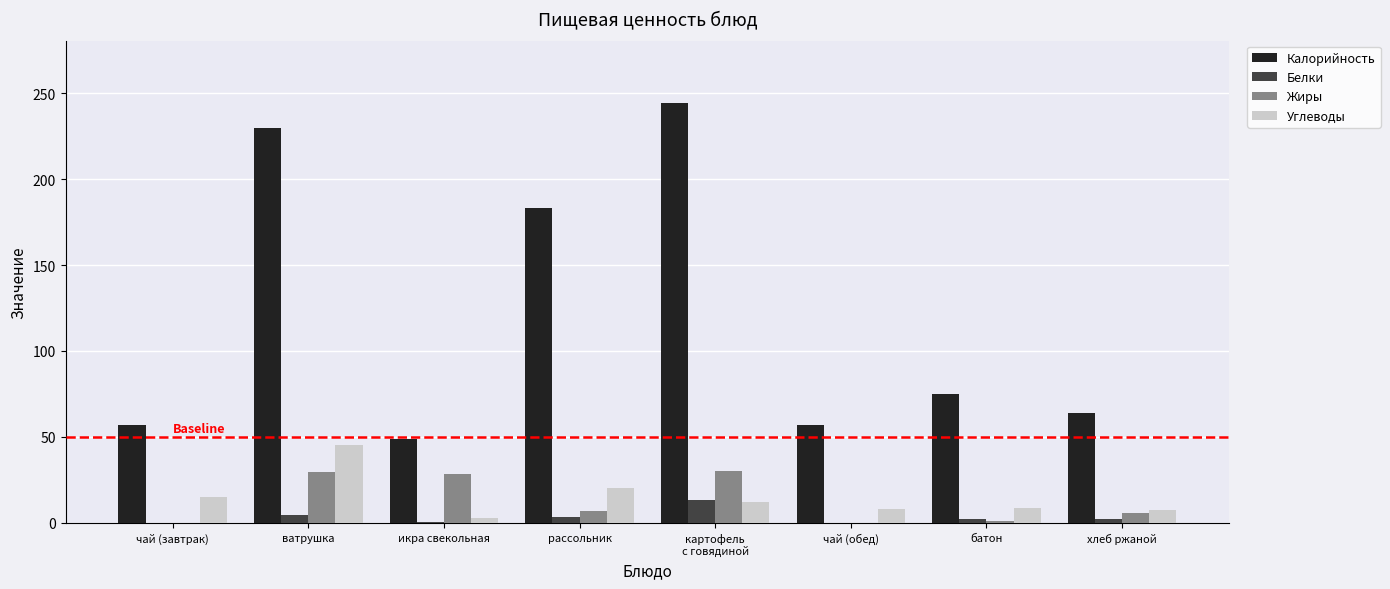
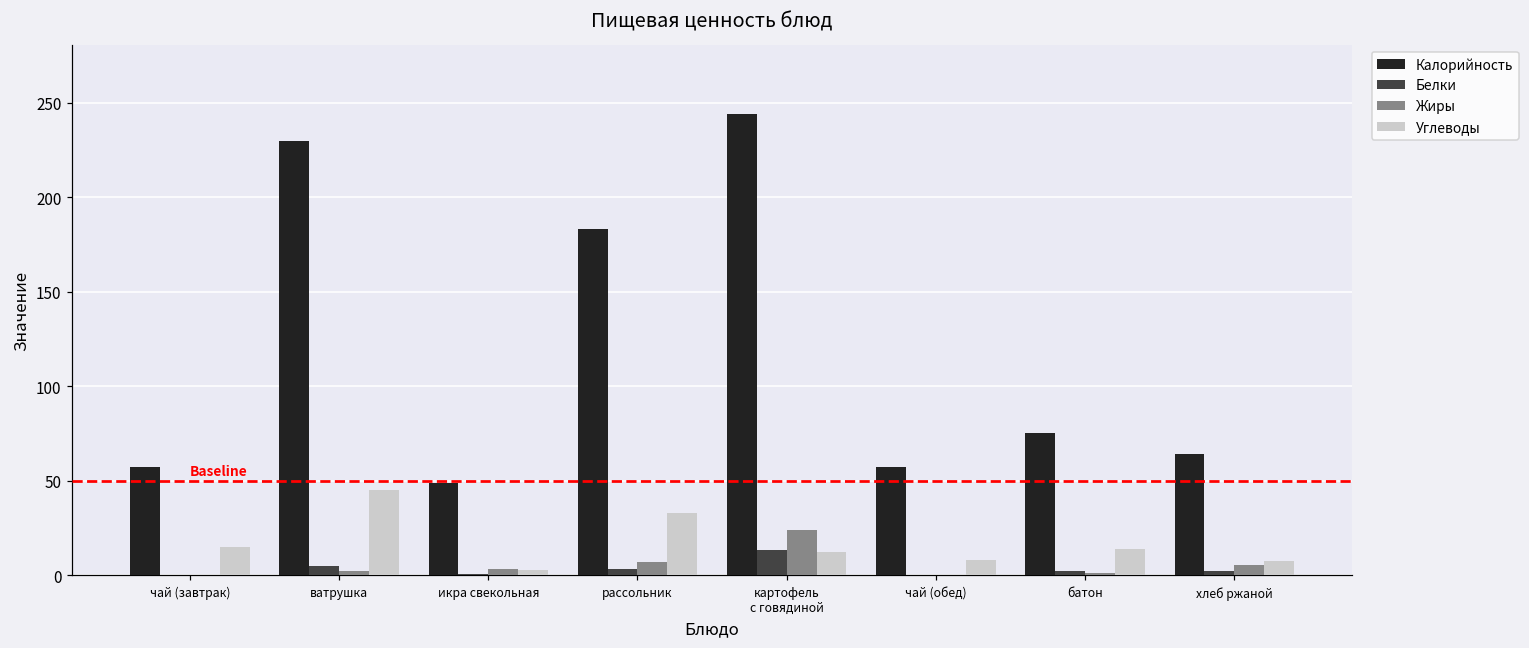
  {
    "Жиры": {
      "чай (завтрак)": 0,
-     "ватрушка": 30,
-     "икра свекольная": 28,
+     "ватрушка": 2,
+     "икра свекольная": 3,
      "рассольник": 7,
-     "картофель с говядиной": 30,
+     "картофель с говядиной": 24,
      "чай (обед)": 0,
      "хлеб ржаной": 6
    },
    "Углеводы": {
      "чай (завтрак)": 15,
      "ватрушка": 45,
      "икра свекольная": 3,
-     "рассольник": 21,
+     "рассольник": 33,
      "картофель с говядиной": 12,
      "чай (обед)": 8,
-     "батон": 9,
+     "батон": 14,
      "хлеб ржаной": 7
    }
  }
